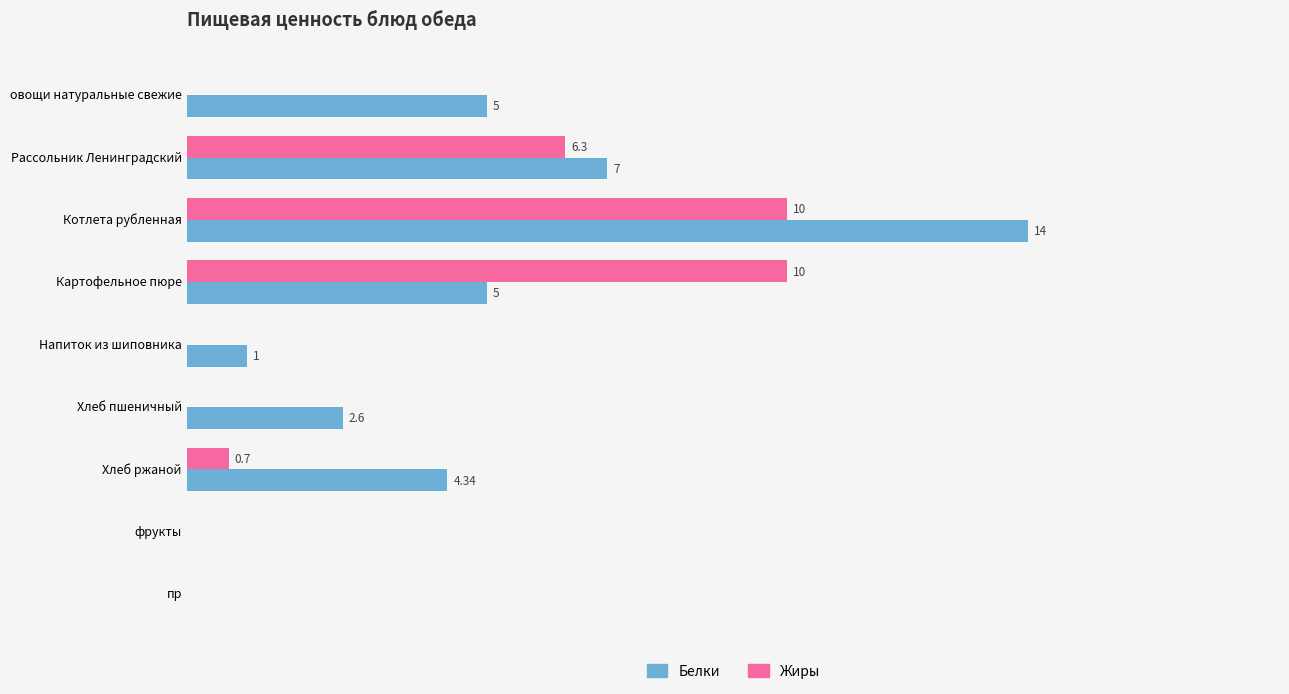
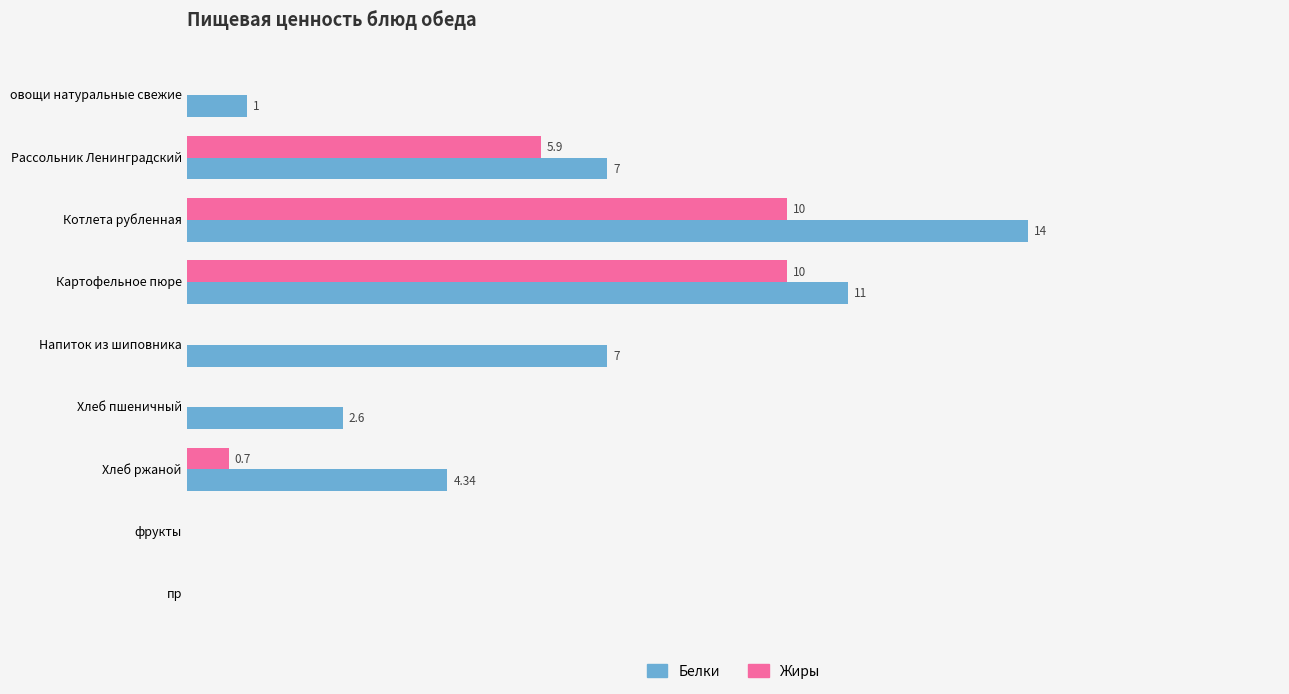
  {
    "Белки": {
-     "овощи натуральные свежие": 5,
+     "овощи натуральные свежие": 1,
      "Рассольник Ленинградский": 7,
      "Котлета рубленная": 14,
-     "Картофельное пюре": 5,
-     "Напиток из шиповника": 1,
+     "Картофельное пюре": 11,
+     "Напиток из шиповника": 7,
      "Хлеб пшеничный": 2.6,
      "Хлеб ржаной": 4.34
    },
    "Жиры": {
-     "Рассольник Ленинградский": 6.3,
+     "Рассольник Ленинградский": 5.9,
      "Котлета рубленная": 10,
      "Картофельное пюре": 10,
      "Хлеб ржаной": 0.7
    }
  }
